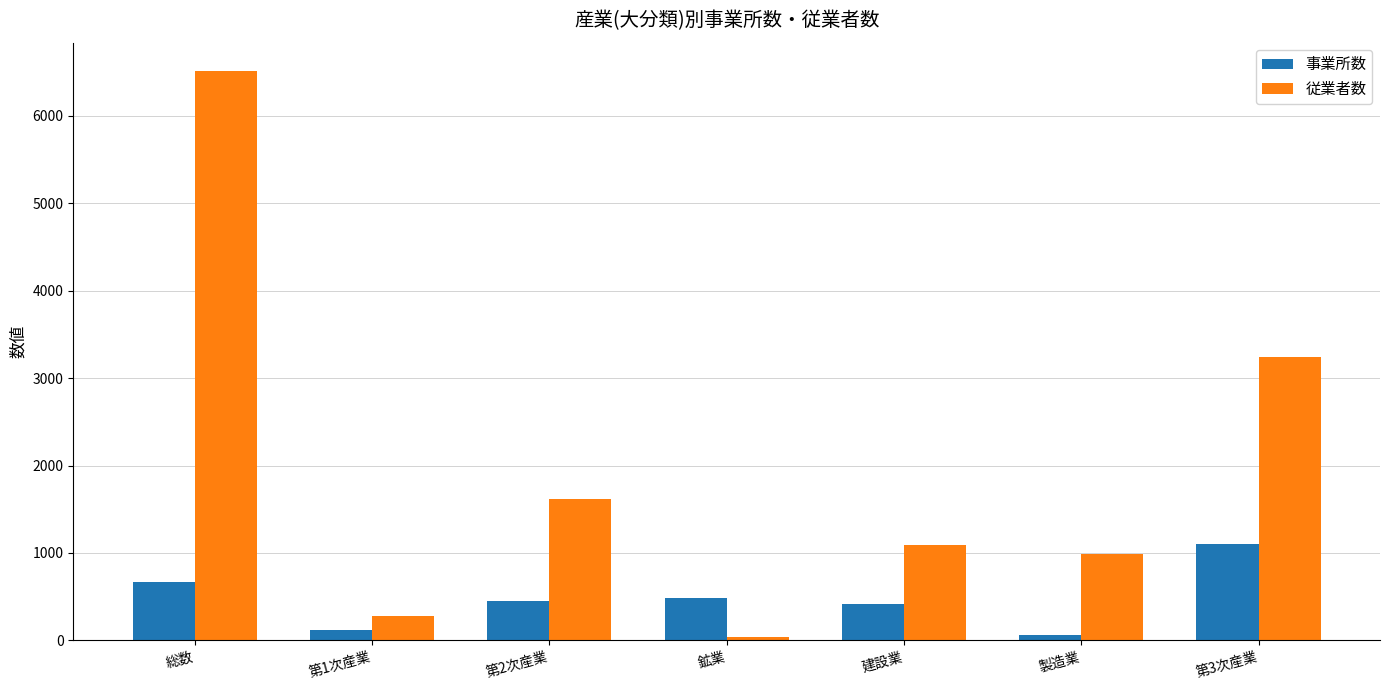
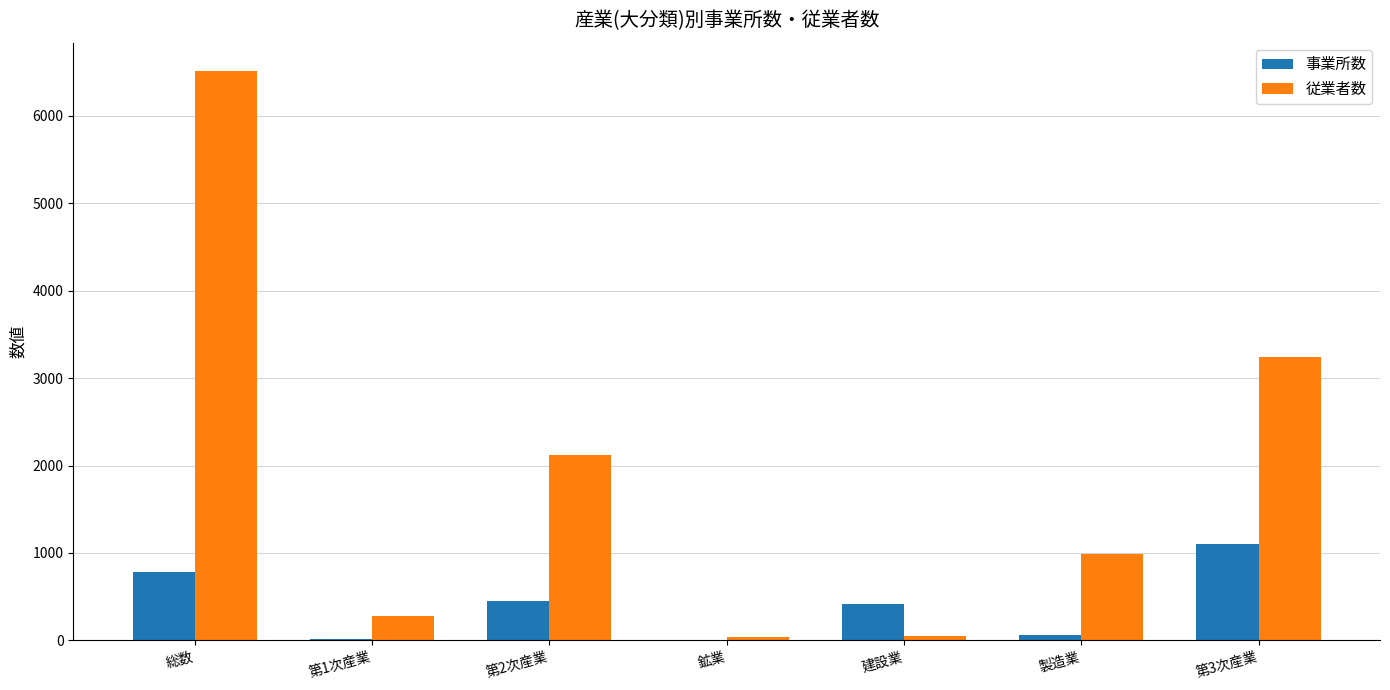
  {
    "事業所数": {
-     "総数": 700,
-     "第1次産業": 100,
+     "総数": 800,
+     "第1次産業": 0,
      "第2次産業": 400,
-     "鉱業": 500,
+     "鉱業": 0,
      "建設業": 400,
      "製造業": 100,
      "第3次産業": 1100
    },
    "従業者数": {
      "総数": 6500,
      "第1次産業": 300,
-     "第2次産業": 1600,
+     "第2次産業": 2100,
      "鉱業": 0,
-     "建設業": 1100,
+     "建設業": 100,
      "製造業": 1000,
      "第3次産業": 3200
    }
  }
